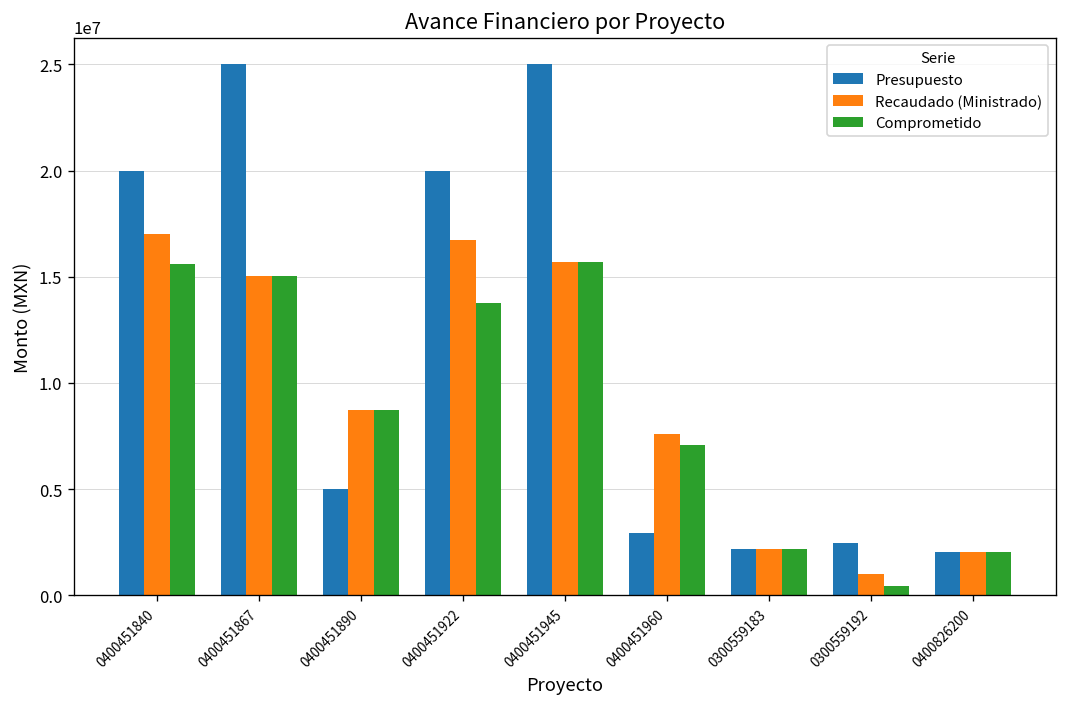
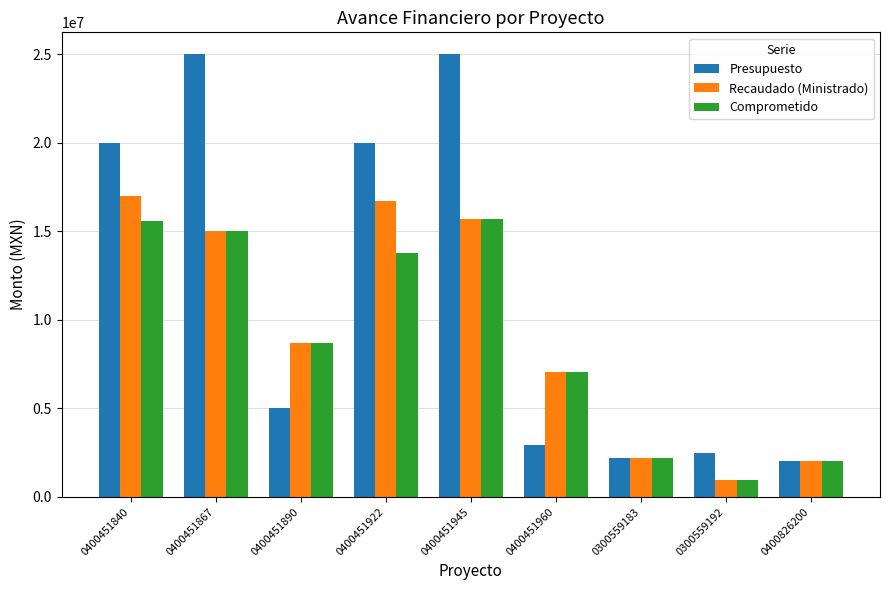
  {
    "Presupuesto": {
      "0400451840": 20000000,
      "0400451867": 25000000,
      "0400451890": 5000000,
      "0400451922": 20000000,
      "0400451945": 25000000,
      "0400451960": 2900000,
      "0300559183": 2200000,
      "0300559192": 2500000,
      "0400826200": 2000000
    },
    "Recaudado (Ministrado)": {
      "0400451840": 17000000,
      "0400451867": 15000000,
      "0400451890": 8700000,
      "0400451922": 16700000,
      "0400451945": 15700000,
-     "0400451960": 7600000,
+     "0400451960": 7100000,
      "0300559183": 2200000,
      "0300559192": 1000000,
      "0400826200": 2000000
    },
    "Comprometido": {
      "0400451840": 15600000,
      "0400451867": 15000000,
      "0400451890": 8700000,
      "0400451922": 13800000,
      "0400451945": 15700000,
      "0400451960": 7100000,
      "0300559183": 2200000,
-     "0300559192": 500000,
+     "0300559192": 1000000,
      "0400826200": 2000000
    }
  }
